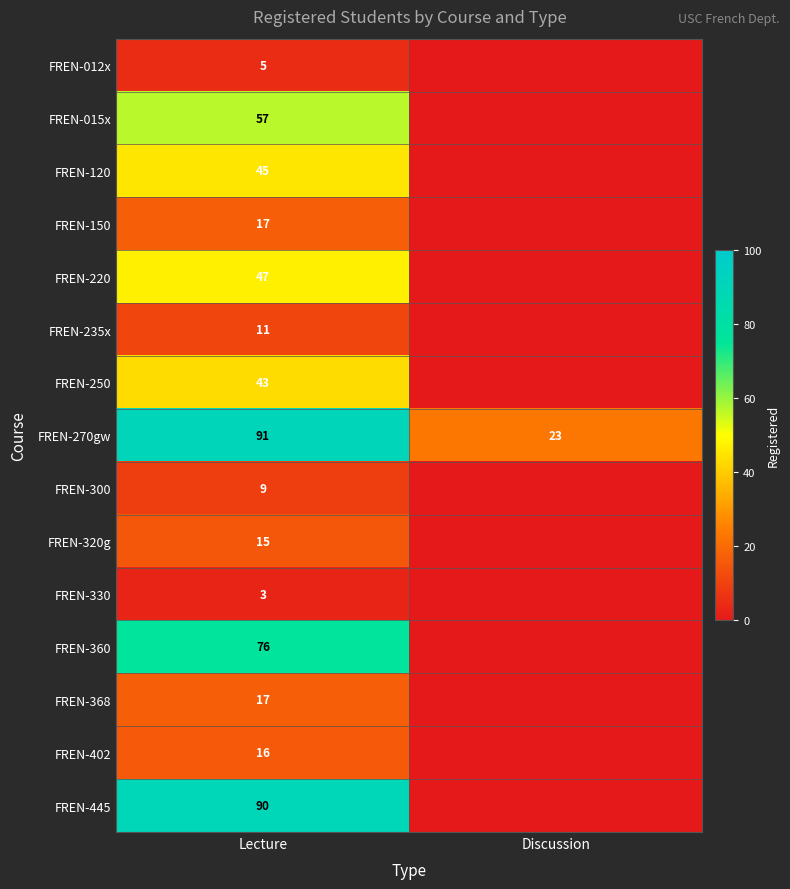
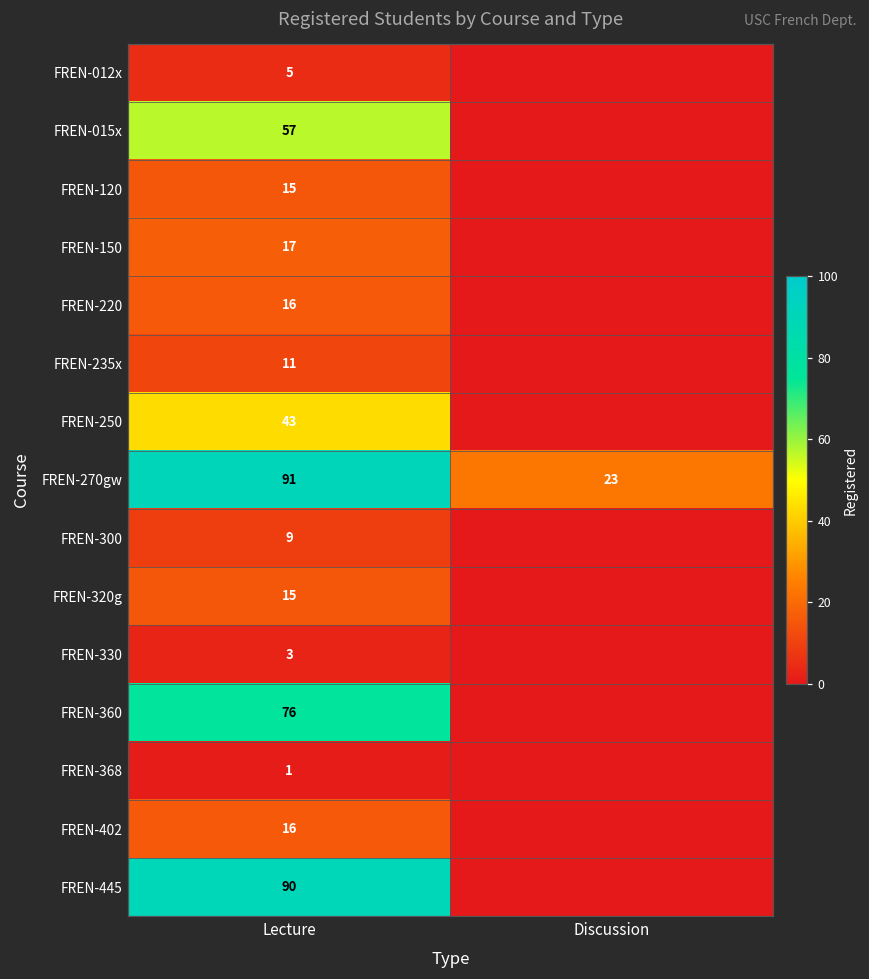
  {
    "FREN-012x": {
      "Lecture": 5
    },
    "FREN-015x": {
      "Lecture": 57
    },
    "FREN-120": {
-     "Lecture": 45
+     "Lecture": 15
    },
    "FREN-150": {
      "Lecture": 17
    },
    "FREN-220": {
-     "Lecture": 47
+     "Lecture": 16
    },
    "FREN-235x": {
      "Lecture": 11
    },
    "FREN-250": {
      "Lecture": 43
    },
    "FREN-270gw": {
      "Lecture": 91,
      "Discussion": 23
    },
    "FREN-300": {
      "Lecture": 9
    },
    "FREN-320g": {
      "Lecture": 15
    },
    "FREN-330": {
      "Lecture": 3
    },
    "FREN-360": {
      "Lecture": 76
    },
    "FREN-368": {
-     "Lecture": 17
+     "Lecture": 1
    },
    "FREN-402": {
      "Lecture": 16
    },
    "FREN-445": {
      "Lecture": 90
    }
  }
